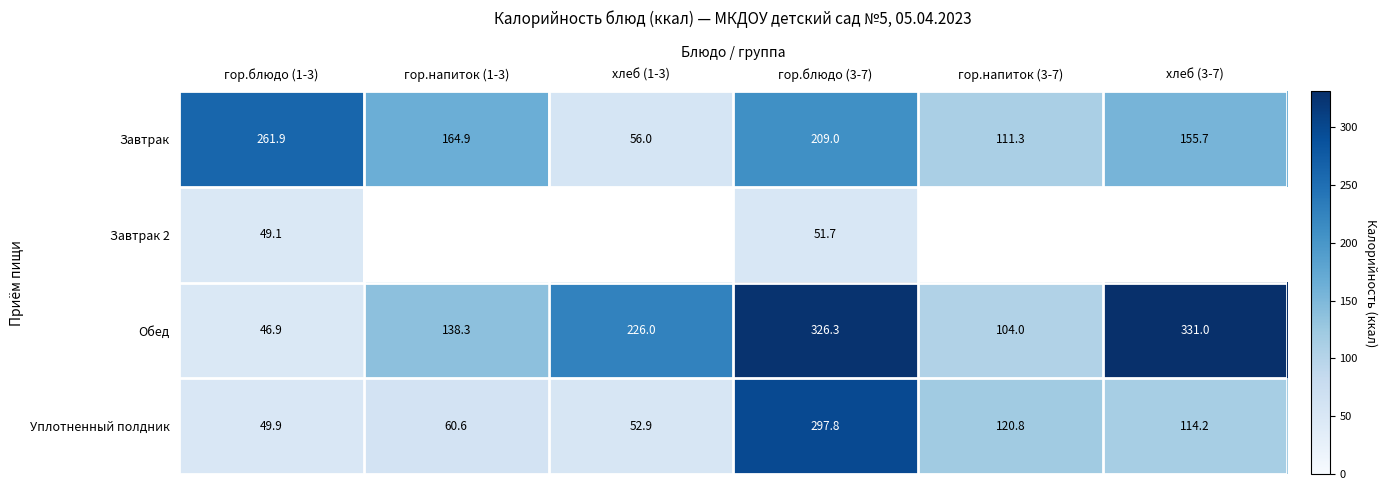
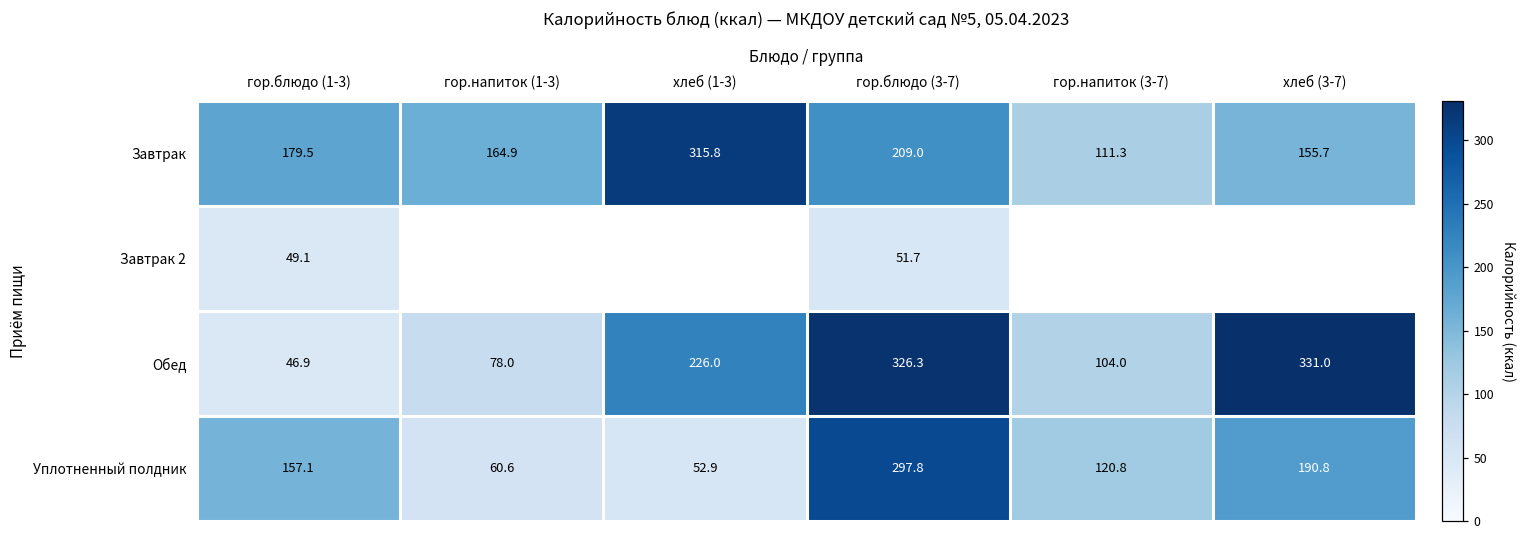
  {
    "Завтрак": {
-     "гор.блюдо (1-3)": 261.9,
+     "гор.блюдо (1-3)": 179.5,
      "гор.напиток (1-3)": 164.9,
-     "хлеб (1-3)": 56.0,
+     "хлеб (1-3)": 315.8,
      "гор.блюдо (3-7)": 209.0,
      "гор.напиток (3-7)": 111.3,
      "хлеб (3-7)": 155.7
    },
    "Завтрак 2": {
      "гор.блюдо (1-3)": 49.1,
      "гор.блюдо (3-7)": 51.7
    },
    "Обед": {
      "гор.блюдо (1-3)": 46.9,
-     "гор.напиток (1-3)": 138.3,
+     "гор.напиток (1-3)": 78.0,
      "хлеб (1-3)": 226.0,
      "гор.блюдо (3-7)": 326.3,
      "гор.напиток (3-7)": 104.0,
      "хлеб (3-7)": 331.0
    },
    "Уплотненный полдник": {
-     "гор.блюдо (1-3)": 49.9,
+     "гор.блюдо (1-3)": 157.1,
      "гор.напиток (1-3)": 60.6,
      "хлеб (1-3)": 52.9,
      "гор.блюдо (3-7)": 297.8,
      "гор.напиток (3-7)": 120.8,
-     "хлеб (3-7)": 114.2
+     "хлеб (3-7)": 190.8
    }
  }
